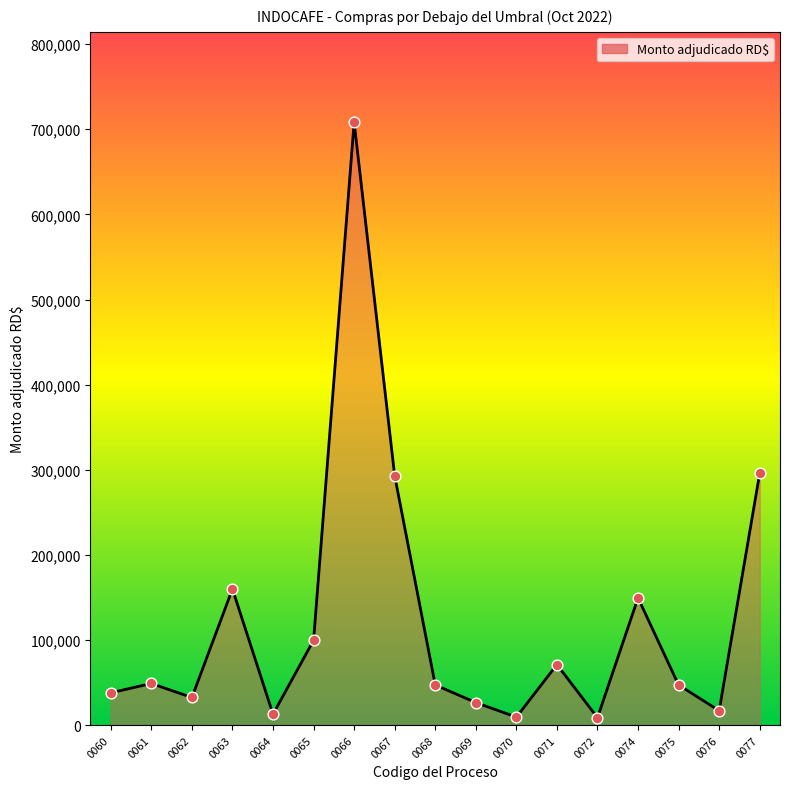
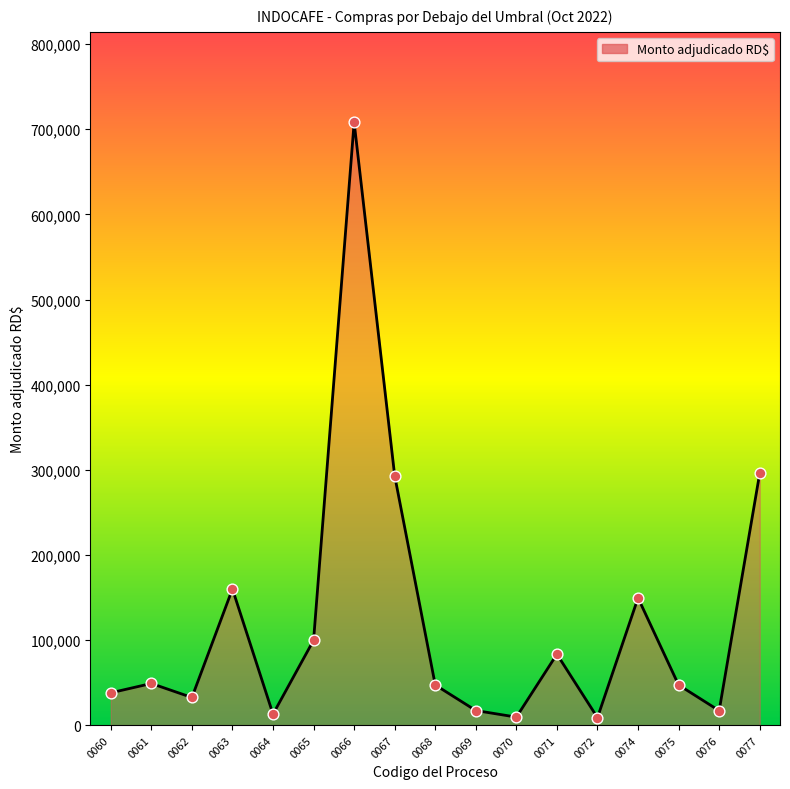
  {
    "0060": "40,000",
    "0061": "50,000",
    "0062": "30,000",
    "0063": "160,000",
    "0064": "10,000",
    "0065": "100,000",
    "0066": "710,000",
    "0067": "290,000",
    "0068": "50,000",
-   "0069": "30,000",
+   "0069": "20,000",
    "0070": "10,000",
-   "0071": "70,000",
+   "0071": "80,000",
    "0072": "10,000",
    "0074": "150,000",
    "0075": "50,000",
    "0076": "20,000",
    "0077": "300,000"
  }
